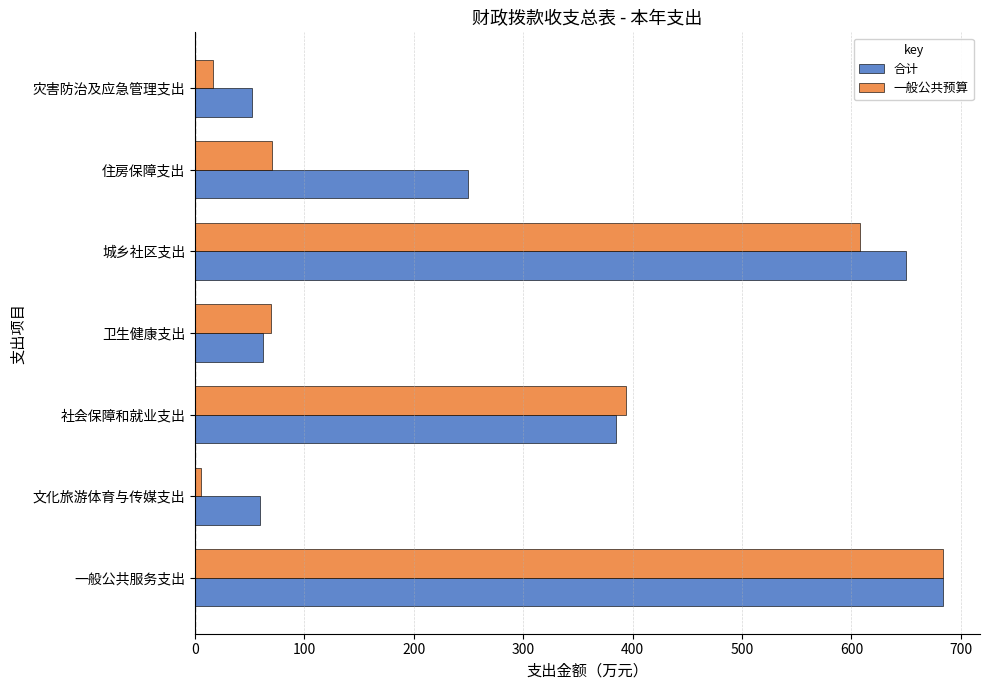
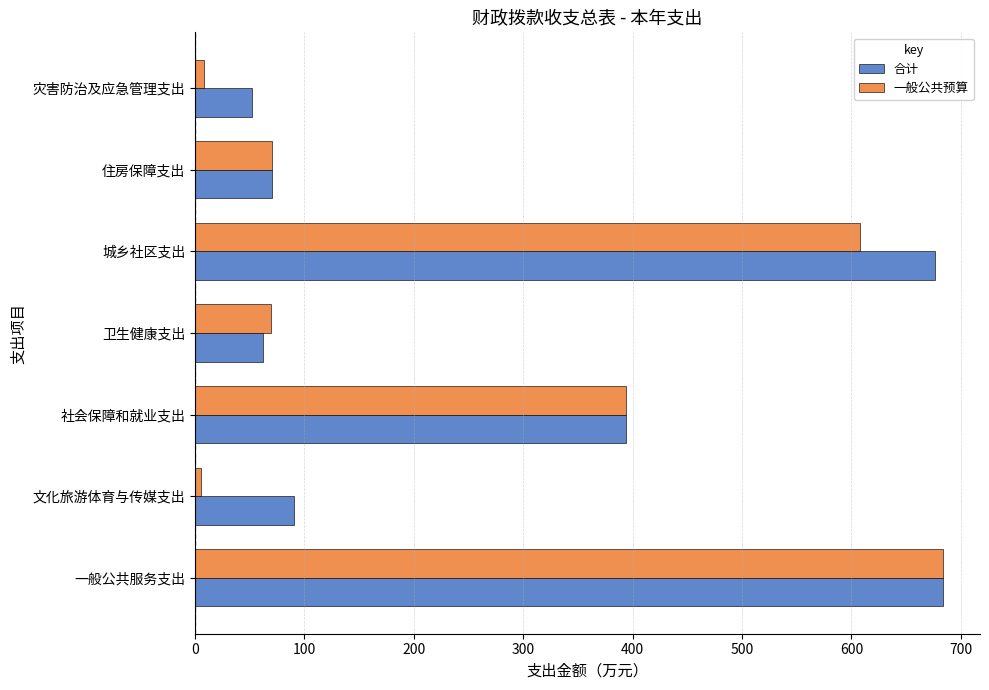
  {
    "合计": {
      "灾害防治及应急管理支出": 52,
-     "住房保障支出": 250,
-     "城乡社区支出": 650,
+     "住房保障支出": 71,
+     "城乡社区支出": 677,
      "卫生健康支出": 62,
-     "社会保障和就业支出": 384,
-     "文化旅游体育与传媒支出": 60,
+     "社会保障和就业支出": 394,
+     "文化旅游体育与传媒支出": 91,
      "一般公共服务支出": 683
    },
    "一般公共预算": {
-     "灾害防治及应急管理支出": 16,
+     "灾害防治及应急管理支出": 8,
      "住房保障支出": 71,
      "城乡社区支出": 608,
      "卫生健康支出": 70,
      "社会保障和就业支出": 394,
      "文化旅游体育与传媒支出": 5,
      "一般公共服务支出": 683
    }
  }
